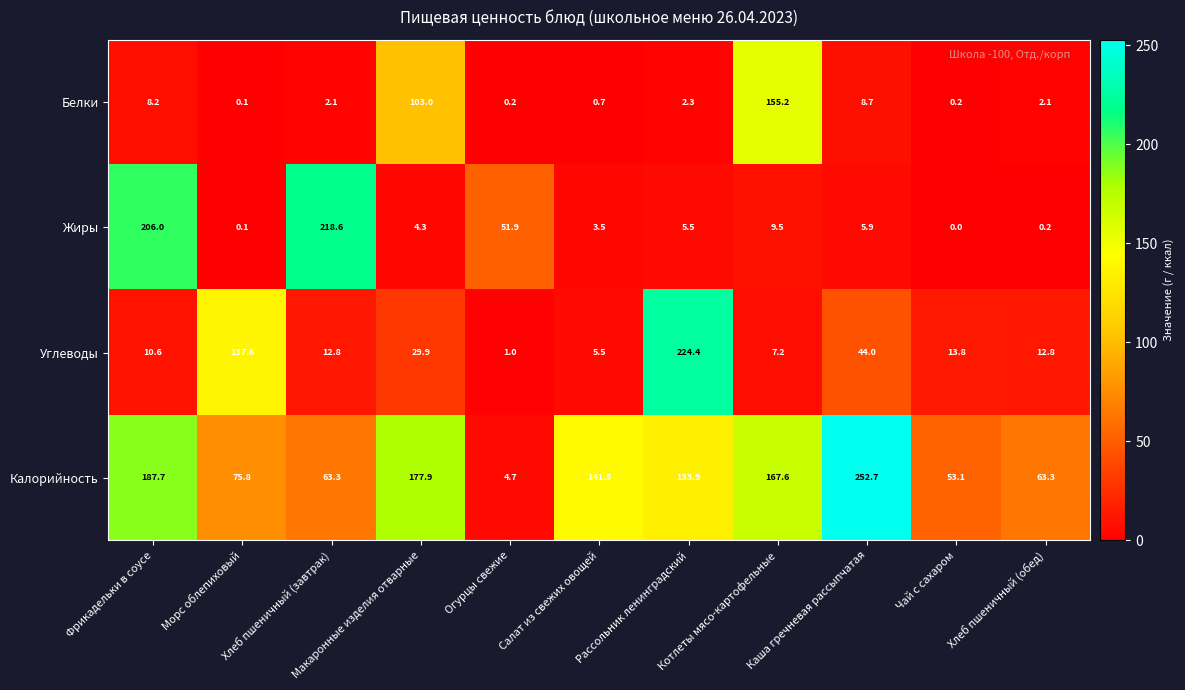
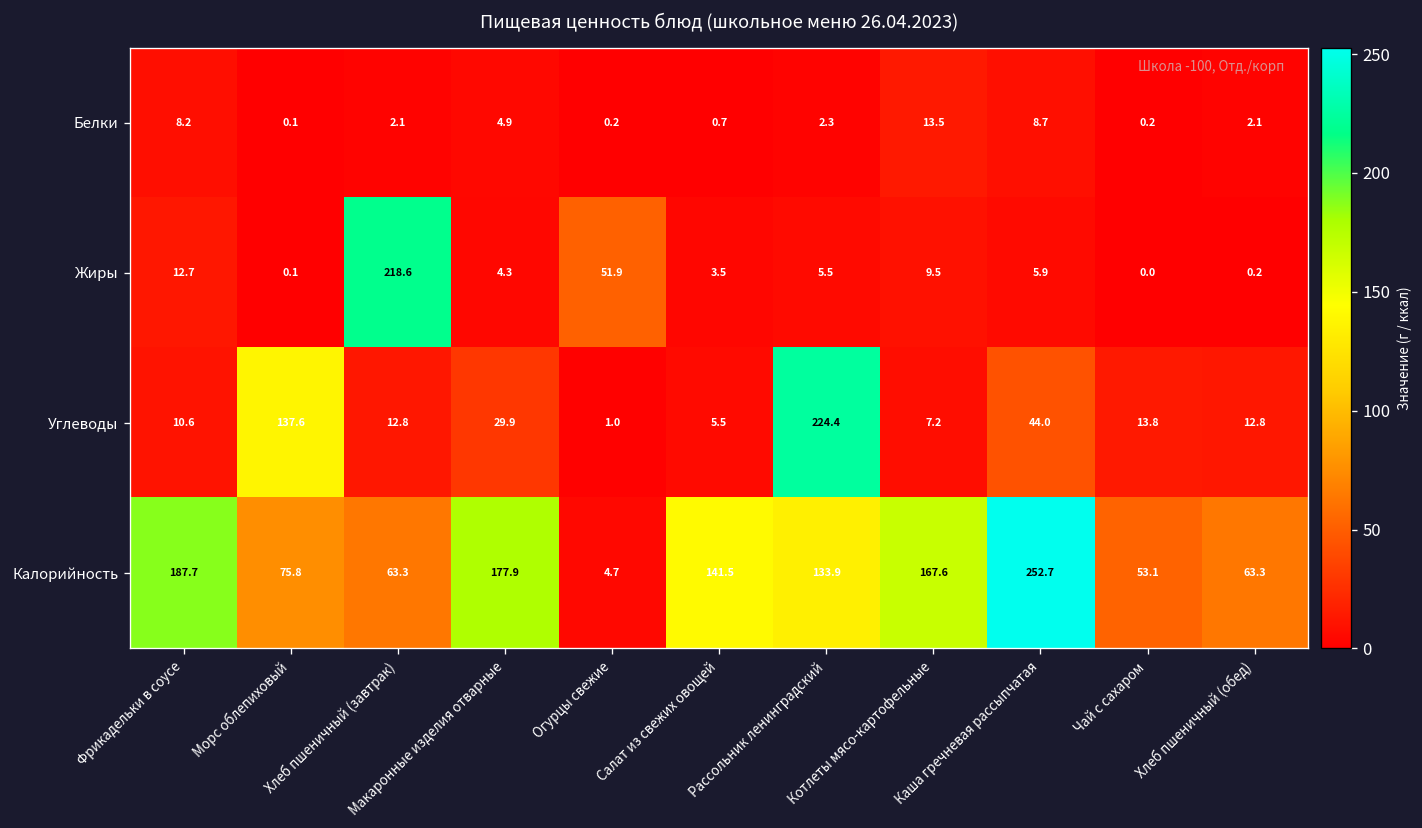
  {
    "Белки": {
      "Фрикадельки в соусе": 8.2,
      "Морс облепиховый": 0.1,
      "Хлеб пшеничный (завтрак)": 2.1,
-     "Макаронные изделия отварные": 103.0,
+     "Макаронные изделия отварные": 4.9,
      "Огурцы свежие": 0.2,
      "Салат из свежих овощей": 0.7,
      "Рассольник ленинградский": 2.3,
-     "Котлеты мясо-картофельные": 155.2,
+     "Котлеты мясо-картофельные": 13.5,
      "Каша гречневая рассыпчатая": 8.7,
      "Чай с сахаром": 0.2
    },
    "Жиры": {
-     "Фрикадельки в соусе": 206.0,
+     "Фрикадельки в соусе": 12.7,
      "Морс облепиховый": 0.1,
      "Хлеб пшеничный (завтрак)": 218.6,
      "Макаронные изделия отварные": 4.3,
      "Огурцы свежие": 51.9,
      "Салат из свежих овощей": 3.5,
      "Рассольник ленинградский": 5.5,
      "Котлеты мясо-картофельные": 9.5,
      "Каша гречневая рассыпчатая": 5.9,
      "Чай с сахаром": 0.0,
      "Хлеб пшеничный (обед)": 0.2
    },
    "Углеводы": {
      "Фрикадельки в соусе": 10.6,
      "Морс облепиховый": 137.6,
      "Хлеб пшеничный (завтрак)": 12.8,
      "Макаронные изделия отварные": 29.9,
      "Огурцы свежие": 1.0,
      "Салат из свежих овощей": 5.5,
      "Рассольник ленинградский": 224.4,
      "Котлеты мясо-картофельные": 7.2,
      "Каша гречневая рассыпчатая": 44.0,
      "Чай с сахаром": 13.8,
      "Хлеб пшеничный (обед)": 12.8
    },
    "Калорийность": {
      "Фрикадельки в соусе": 187.7,
      "Морс облепиховый": 75.8,
      "Хлеб пшеничный (завтрак)": 63.3,
      "Макаронные изделия отварные": 177.9,
      "Огурцы свежие": 4.7,
      "Салат из свежих овощей": 141.5,
      "Рассольник ленинградский": 133.9,
      "Котлеты мясо-картофельные": 167.6,
      "Каша гречневая рассыпчатая": 252.7,
      "Чай с сахаром": 53.1,
      "Хлеб пшеничный (обед)": 63.3
    }
  }
